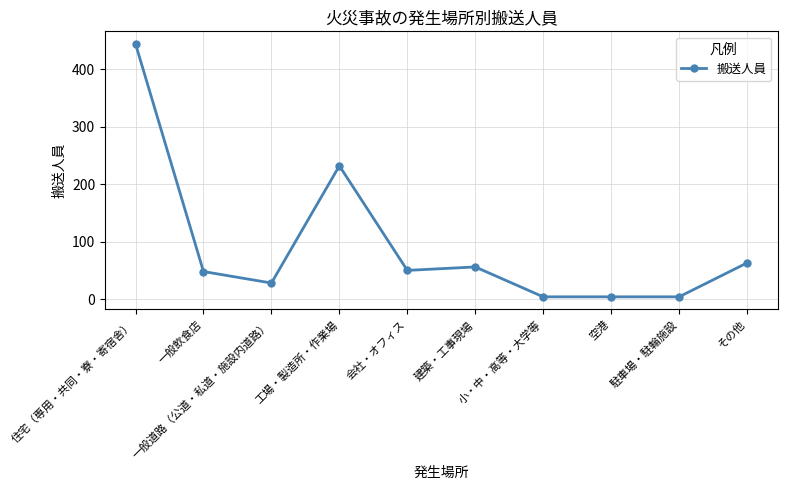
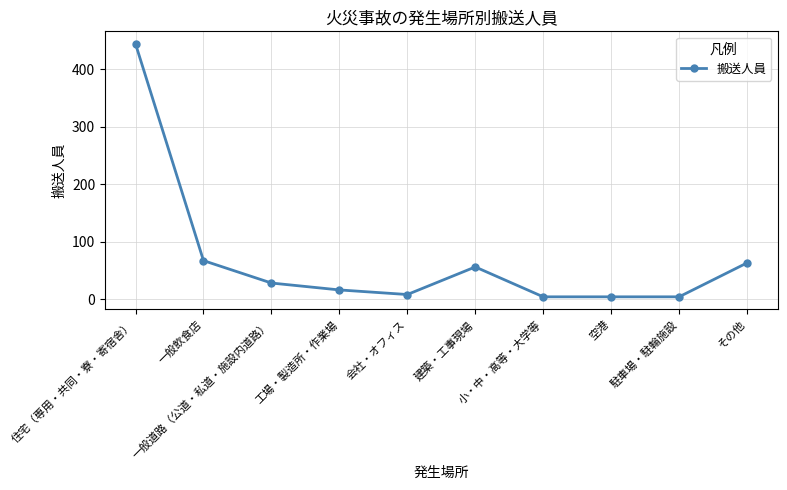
  {
    "住宅（専用・共同・寮・寄宿舎）": 440,
-   "一般飲食店": 50,
+   "一般飲食店": 70,
    "一般道路（公道・私道・施設内道路）": 30,
-   "工場・製造所・作業場": 230,
-   "会社・オフィス": 50,
+   "工場・製造所・作業場": 20,
+   "会社・オフィス": 10,
    "建築・工事現場": 60,
    "小・中・高等・大学等": 0,
    "空港": 0,
    "駐車場・駐輪施設": 0,
    "その他": 60
  }
